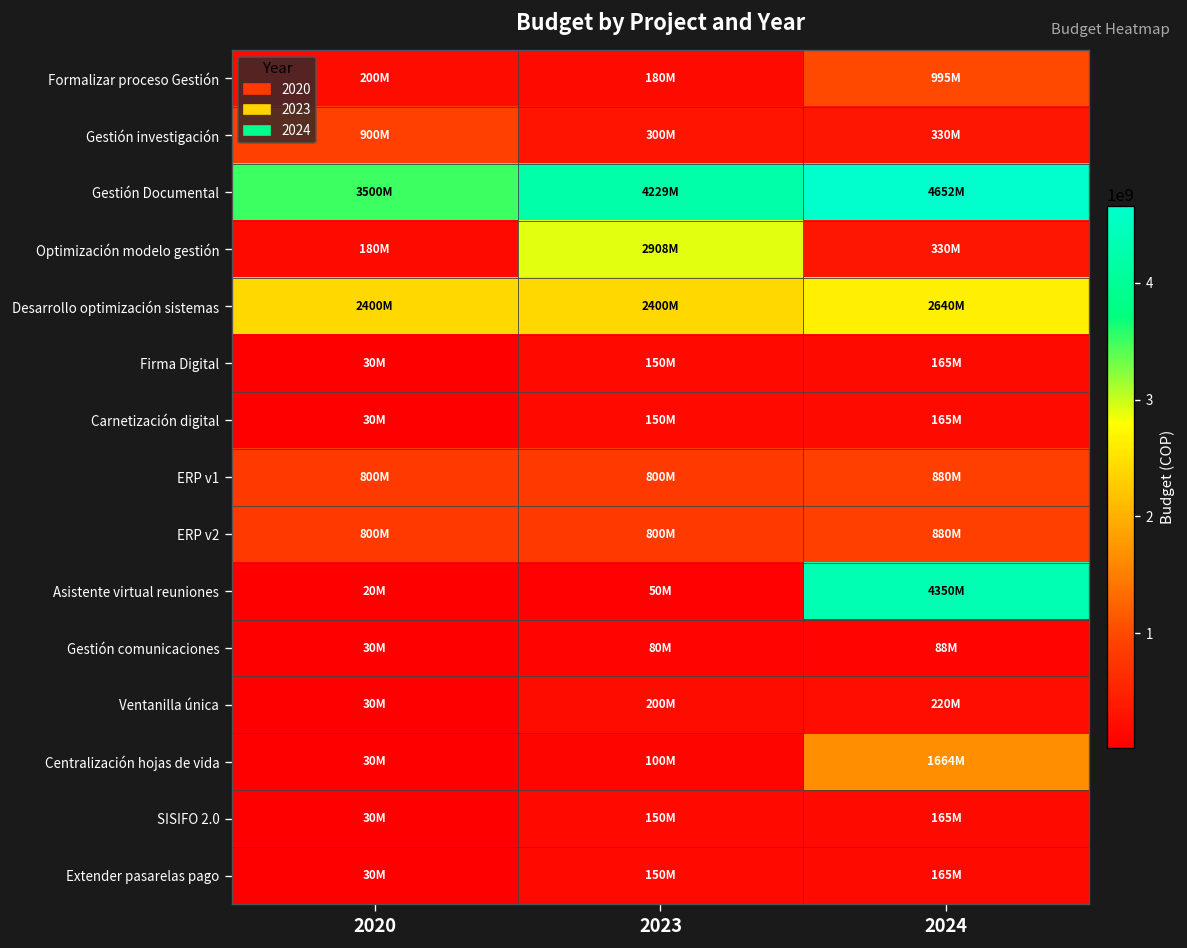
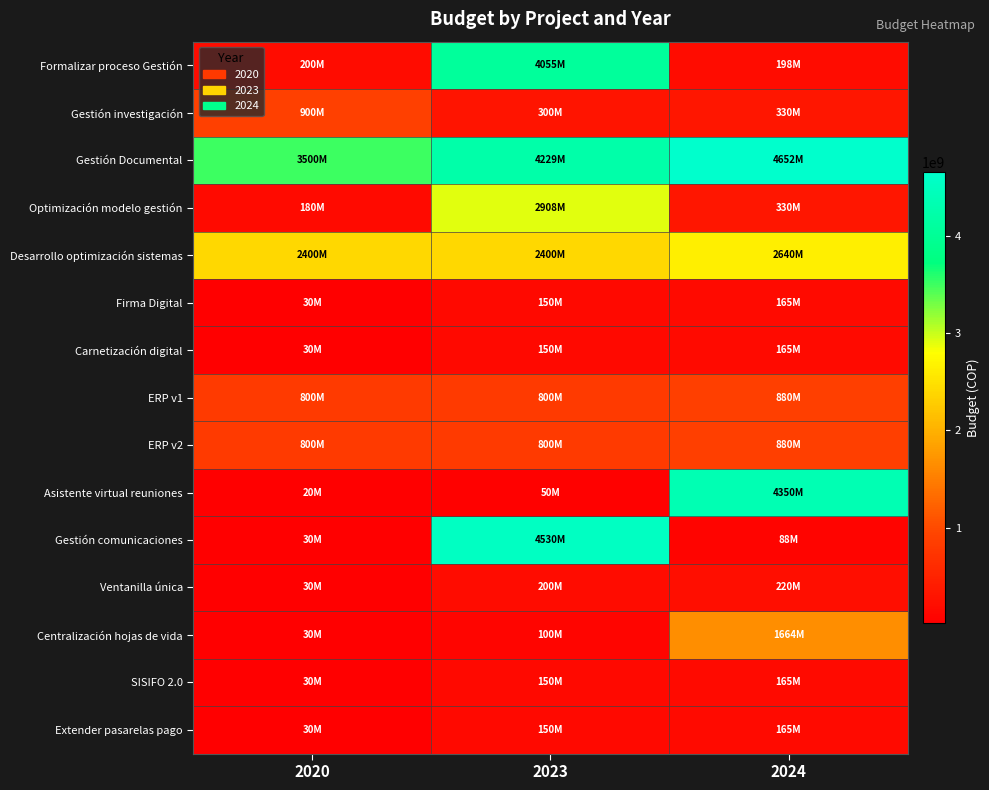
  {
    "Formalizar proceso Gestión": {
      "2020": "200M",
-     "2023": "180M",
-     "2024": "995M"
+     "2023": "4055M",
+     "2024": "198M"
    },
    "Gestión investigación": {
      "2020": "900M",
      "2023": "300M",
      "2024": "330M"
    },
    "Gestión Documental": {
      "2020": "3500M",
      "2023": "4229M",
      "2024": "4652M"
    },
    "Optimización modelo gestión": {
      "2020": "180M",
      "2023": "2908M",
      "2024": "330M"
    },
    "Desarrollo optimización sistemas": {
      "2020": "2400M",
      "2023": "2400M",
      "2024": "2640M"
    },
    "Firma Digital": {
      "2020": "30M",
      "2023": "150M",
      "2024": "165M"
    },
    "Carnetización digital": {
      "2020": "30M",
      "2023": "150M",
      "2024": "165M"
    },
    "ERP v1": {
      "2020": "800M",
      "2023": "800M",
      "2024": "880M"
    },
    "ERP v2": {
      "2020": "800M",
      "2023": "800M",
      "2024": "880M"
    },
    "Asistente virtual reuniones": {
      "2020": "20M",
      "2023": "50M",
      "2024": "4350M"
    },
    "Gestión comunicaciones": {
      "2020": "30M",
-     "2023": "80M",
+     "2023": "4530M",
      "2024": "88M"
    },
    "Ventanilla única": {
      "2020": "30M",
      "2023": "200M",
      "2024": "220M"
    },
    "Centralización hojas de vida": {
      "2020": "30M",
      "2023": "100M",
      "2024": "1664M"
    },
    "SISIFO 2.0": {
      "2020": "30M",
      "2023": "150M",
      "2024": "165M"
    },
    "Extender pasarelas pago": {
      "2020": "30M",
      "2023": "150M",
      "2024": "165M"
    }
  }
